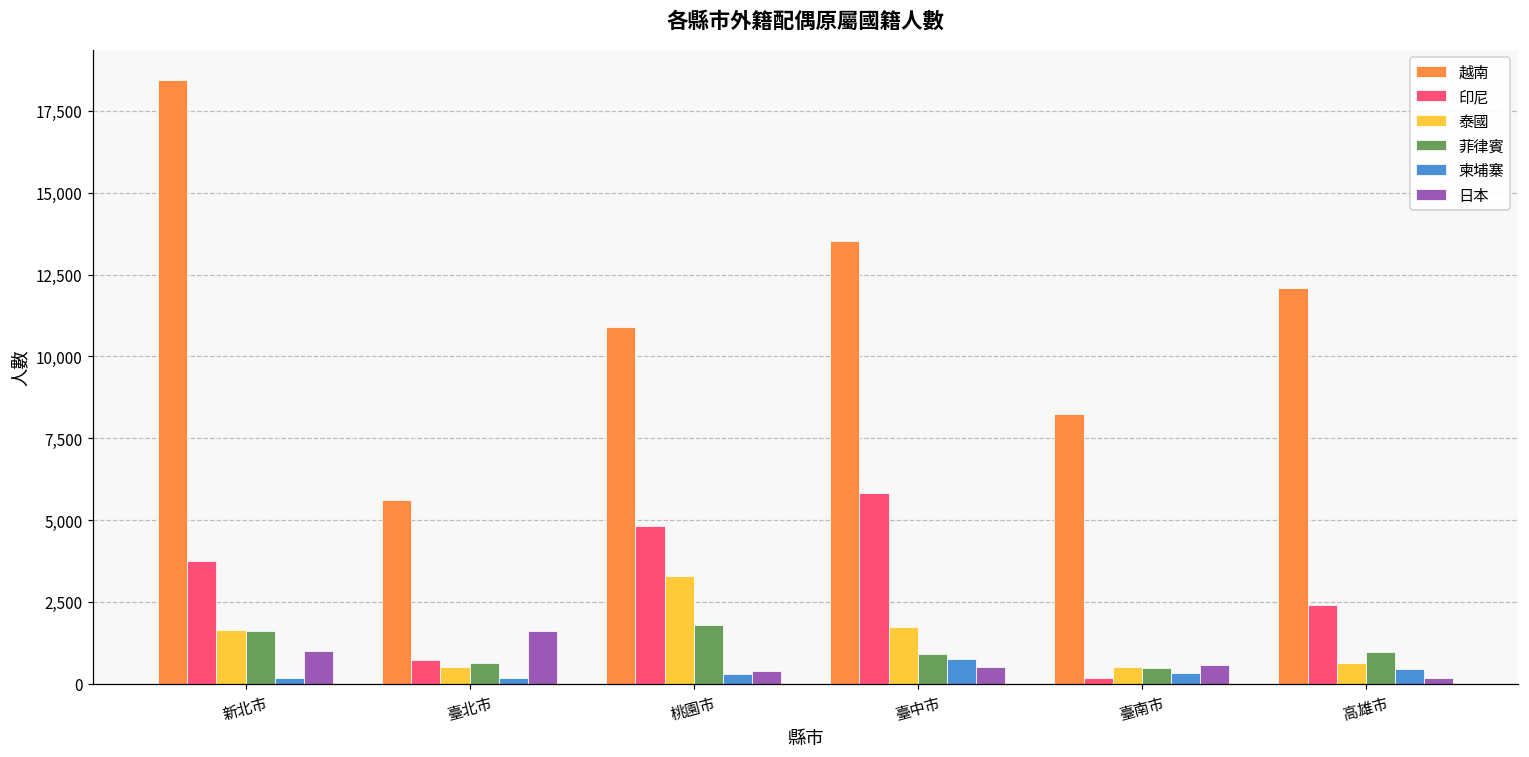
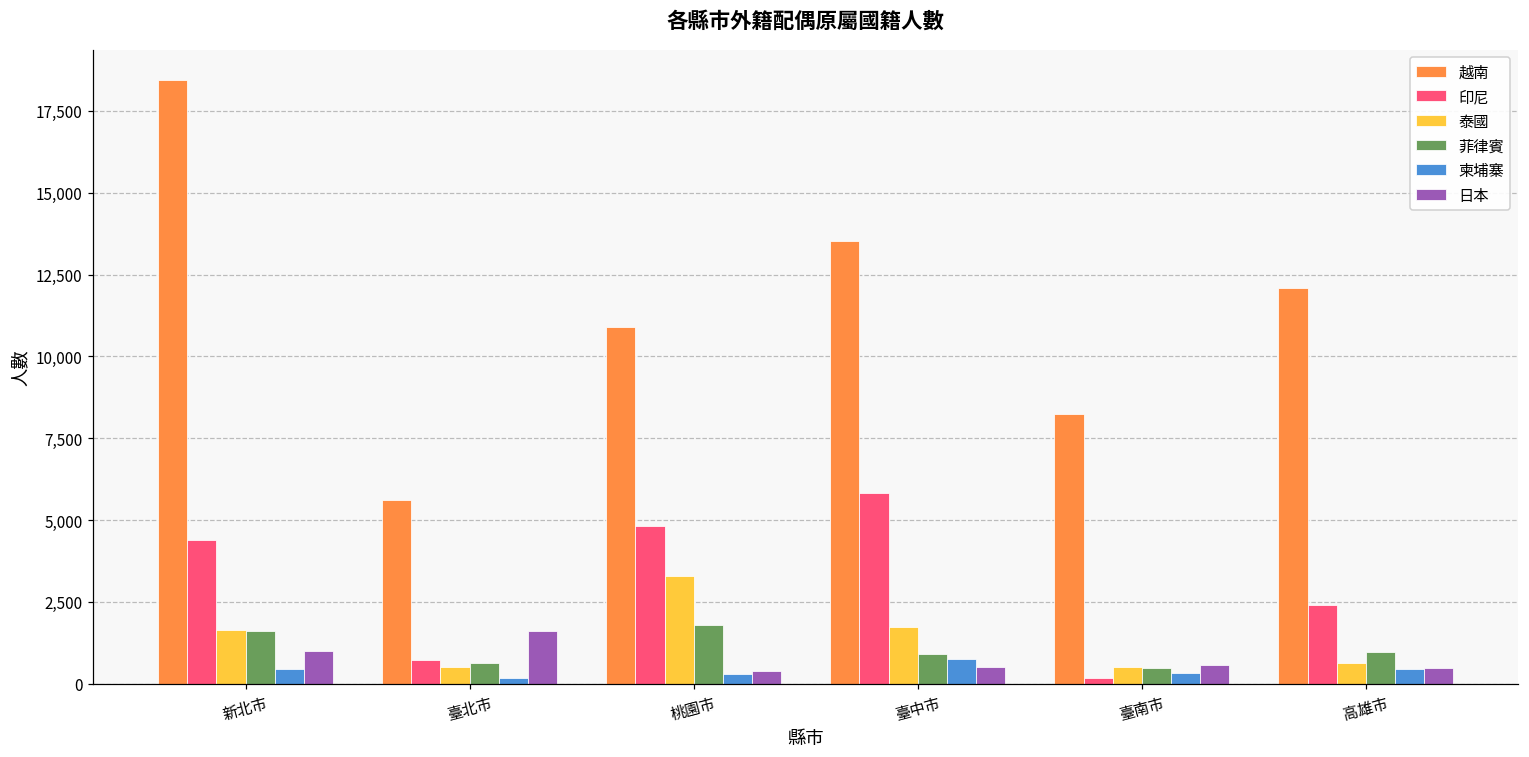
  {
    "越南": {
      "新北市": "18,400",
      "臺北市": "5,600",
      "桃園市": "10,900",
      "臺中市": "13,500",
      "臺南市": "8,200",
      "高雄市": "12,100"
    },
    "印尼": {
-     "新北市": "3,700",
+     "新北市": "4,400",
      "臺北市": "700",
      "桃園市": "4,800",
      "臺中市": "5,800",
      "臺南市": "200",
      "高雄市": "2,400"
    },
    "泰國": {
      "新北市": "1,700",
      "臺北市": "500",
      "桃園市": "3,300",
      "臺中市": "1,700",
      "臺南市": "500",
      "高雄市": "600"
    },
    "菲律賓": {
      "新北市": "1,600",
      "臺北市": "600",
      "桃園市": "1,800",
      "臺中市": "900",
      "臺南市": "500",
      "高雄市": "1,000"
    },
    "柬埔寨": {
-     "新北市": "200",
+     "新北市": "400",
      "臺北市": "200",
      "桃園市": "300",
      "臺中市": "700",
      "臺南市": "300",
      "高雄市": "400"
    },
    "日本": {
      "新北市": "1,000",
      "臺北市": "1,600",
      "桃園市": "400",
      "臺中市": "500",
      "臺南市": "600",
-     "高雄市": "200"
+     "高雄市": "500"
    }
  }
